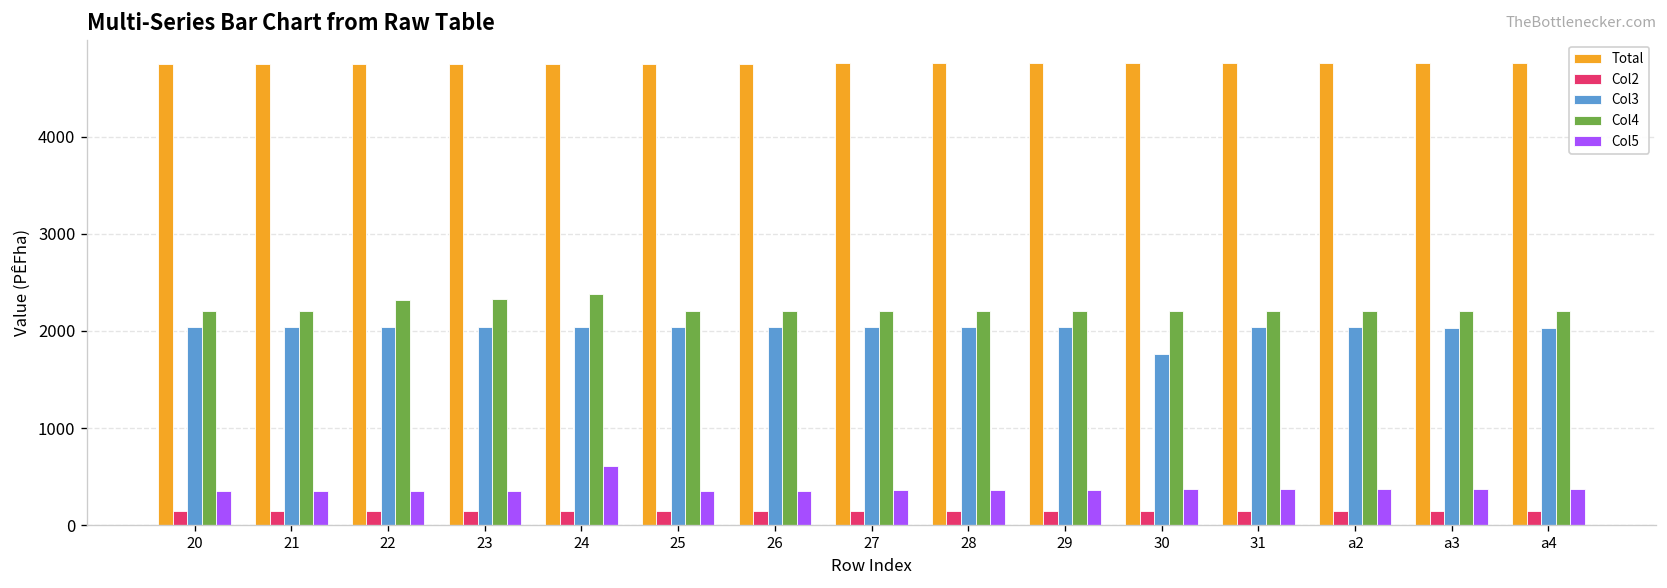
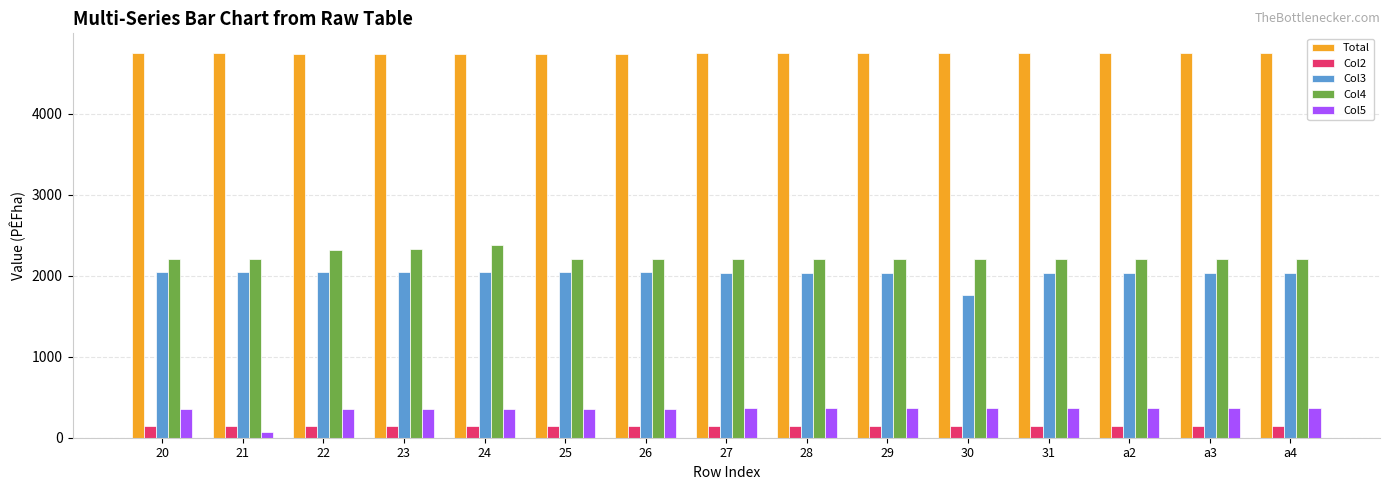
  {
    "Total": {
      "20": 4700,
      "21": 4700,
      "22": 4700,
      "23": 4700,
      "24": 4700,
      "25": 4700,
      "26": 4700,
      "27": 4800,
      "28": 4800,
      "29": 4800,
      "30": 4800,
      "31": 4800,
      "a2": 4800,
      "a3": 4800,
      "a4": 4800
    },
    "Col2": {
      "20": 100,
      "21": 100,
      "22": 100,
      "23": 100,
      "24": 100,
      "25": 100,
      "26": 100,
      "27": 100,
      "28": 100,
      "29": 100,
      "30": 100,
      "31": 100,
      "a2": 100,
      "a3": 100,
      "a4": 100
    },
    "Col3": {
      "20": 2000,
      "21": 2000,
      "22": 2000,
      "23": 2000,
      "24": 2000,
      "25": 2000,
      "26": 2000,
      "27": 2000,
      "28": 2000,
      "29": 2000,
      "30": 1800,
      "31": 2000,
      "a2": 2000,
      "a3": 2000,
      "a4": 2000
    },
    "Col4": {
      "20": 2200,
      "21": 2200,
      "22": 2300,
      "23": 2300,
      "24": 2400,
      "25": 2200,
      "26": 2200,
      "27": 2200,
      "28": 2200,
      "29": 2200,
      "30": 2200,
      "31": 2200,
      "a2": 2200,
      "a3": 2200,
      "a4": 2200
    },
    "Col5": {
      "20": 400,
-     "21": 400,
+     "21": 100,
      "22": 400,
      "23": 400,
-     "24": 600,
+     "24": 400,
      "25": 400,
      "26": 400,
      "27": 400,
      "28": 400,
      "29": 400,
      "30": 400,
      "31": 400,
      "a2": 400,
      "a3": 400,
      "a4": 400
    }
  }
